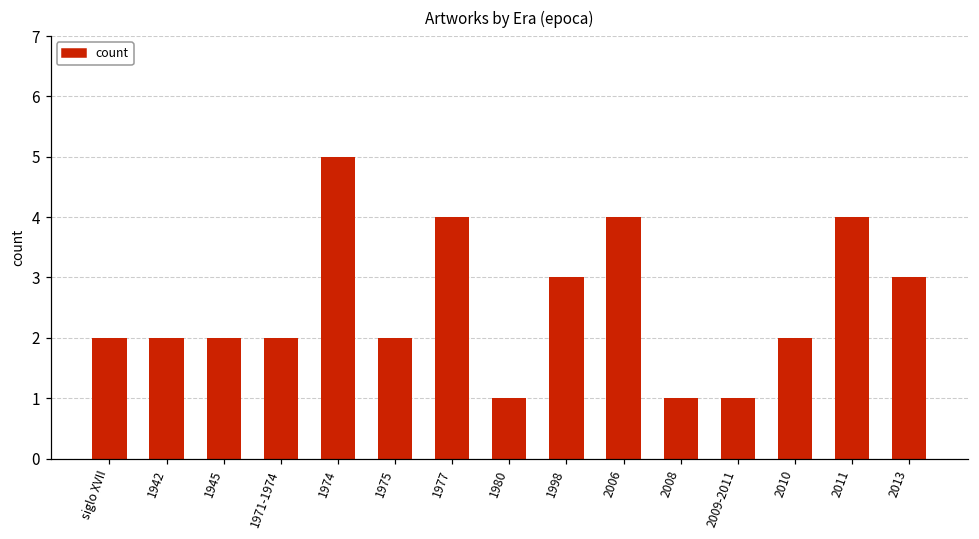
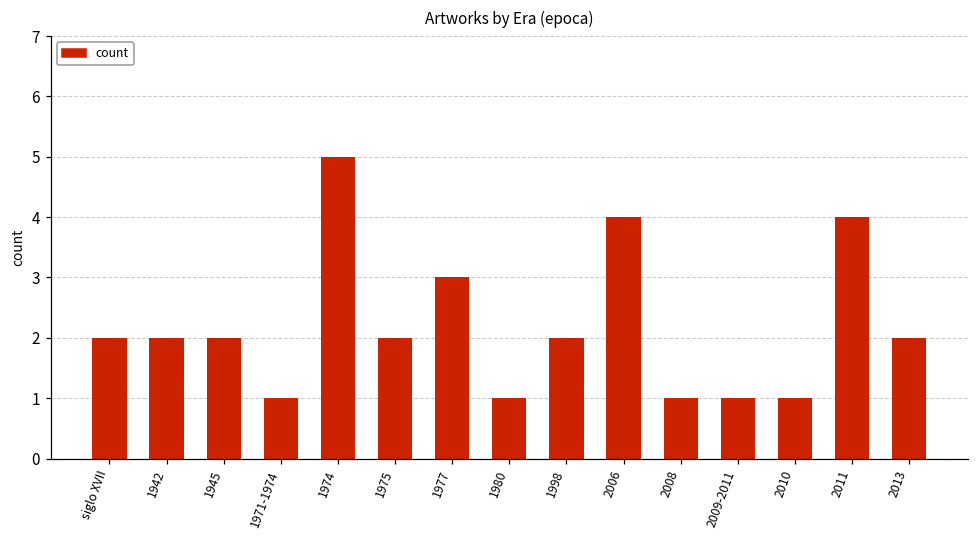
  {
    "siglo XVII": 2,
    "1942": 2,
    "1945": 2,
-   "1971-1974": 2,
+   "1971-1974": 1,
    "1974": 5,
    "1975": 2,
-   "1977": 4,
+   "1977": 3,
    "1980": 1,
-   "1998": 3,
+   "1998": 2,
    "2006": 4,
    "2008": 1,
    "2009-2011": 1,
-   "2010": 2,
+   "2010": 1,
    "2011": 4,
-   "2013": 3
+   "2013": 2
  }
